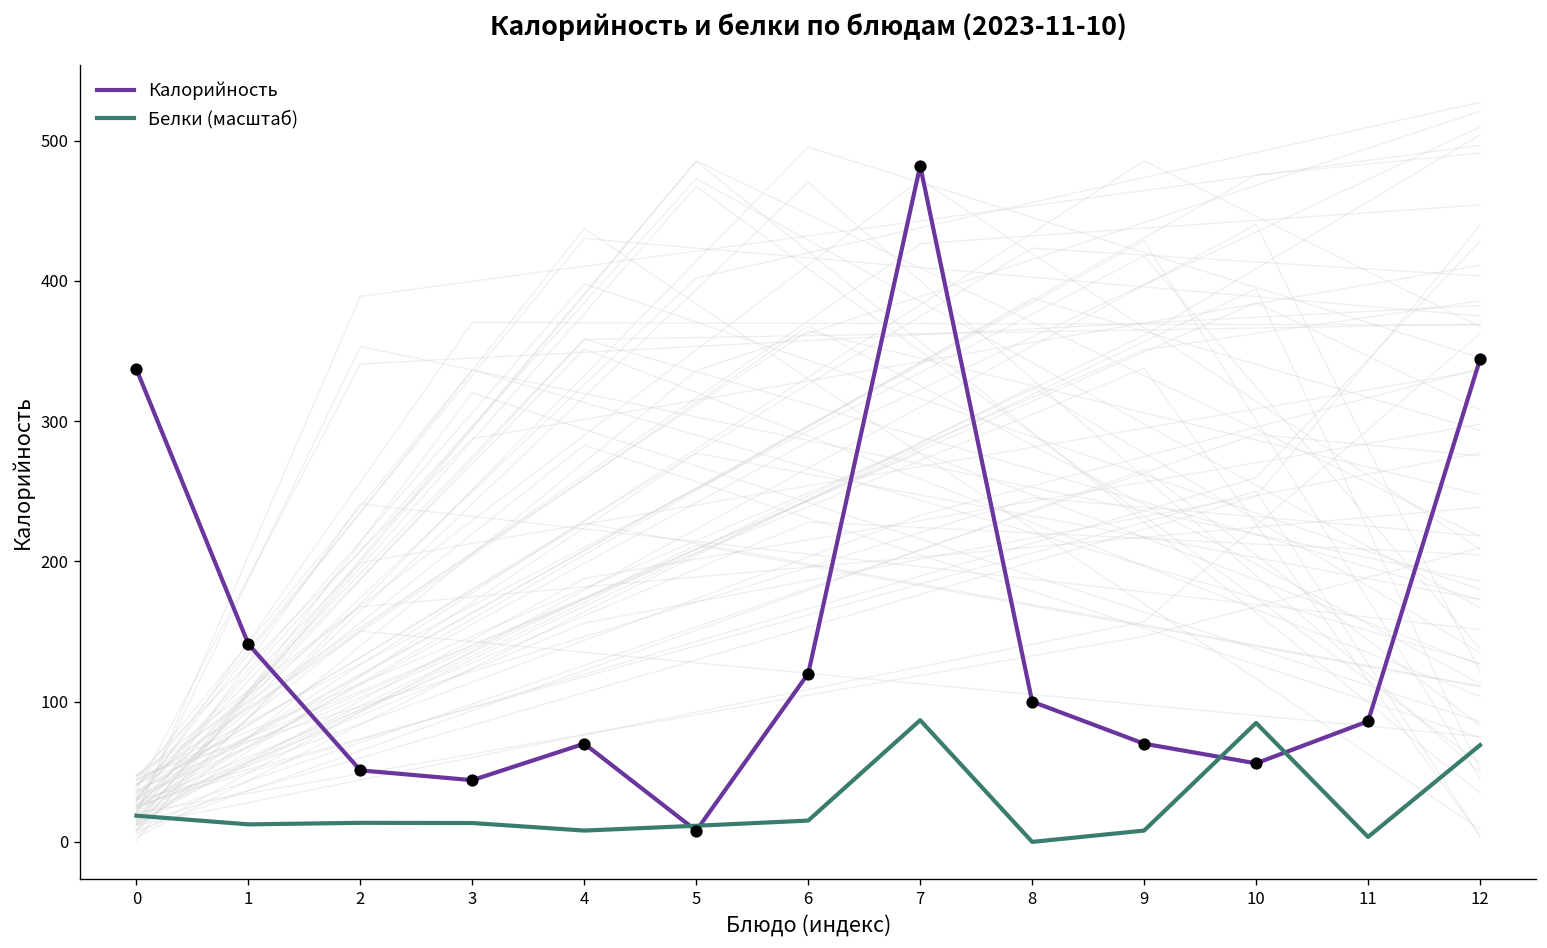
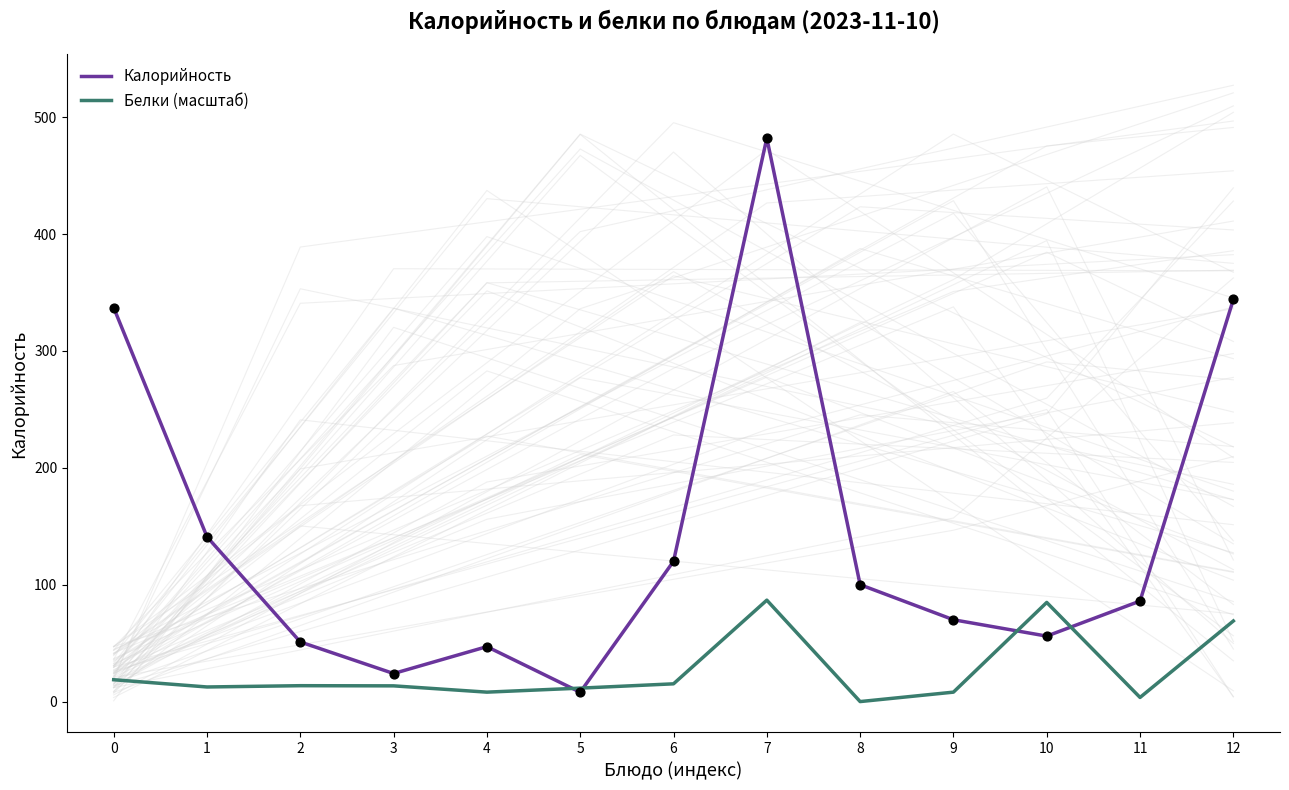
  {
    "Калорийность": {
      "0": 337,
      "2": 51,
-     "3": 44,
-     "4": 70,
+     "3": 24,
+     "4": 47,
      "5": 8,
      "7": 482,
      "8": 100,
      "9": 70,
      "10": 56,
      "11": 86
    },
    "Белки (масштаб)": {
      "1": 12,
      "2": 14,
      "3": 13,
      "4": 8,
      "5": 12,
      "6": 15,
      "7": 87,
      "8": 0,
      "9": 8,
      "10": 85,
      "11": 4,
      "12": 69
    }
  }
